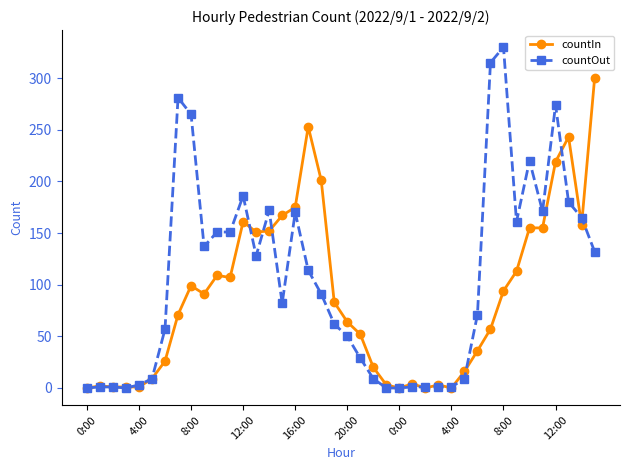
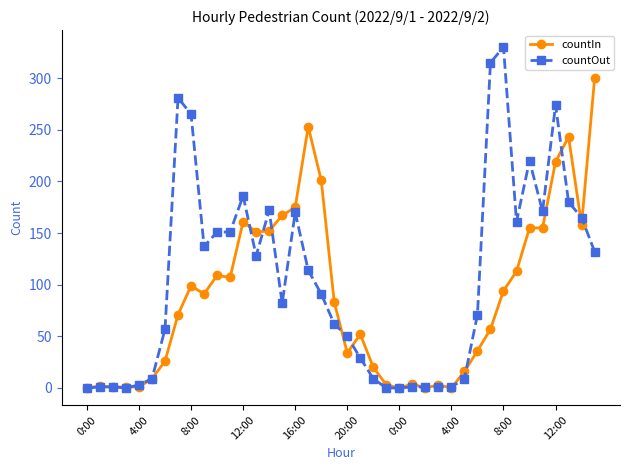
  {
    "countIn": {
      "16:00": 175,
-     "20:00": 64
+     "20:00": 34
    },
    "countOut": {
      "16:00": 170,
      "20:00": 50
    }
  }
